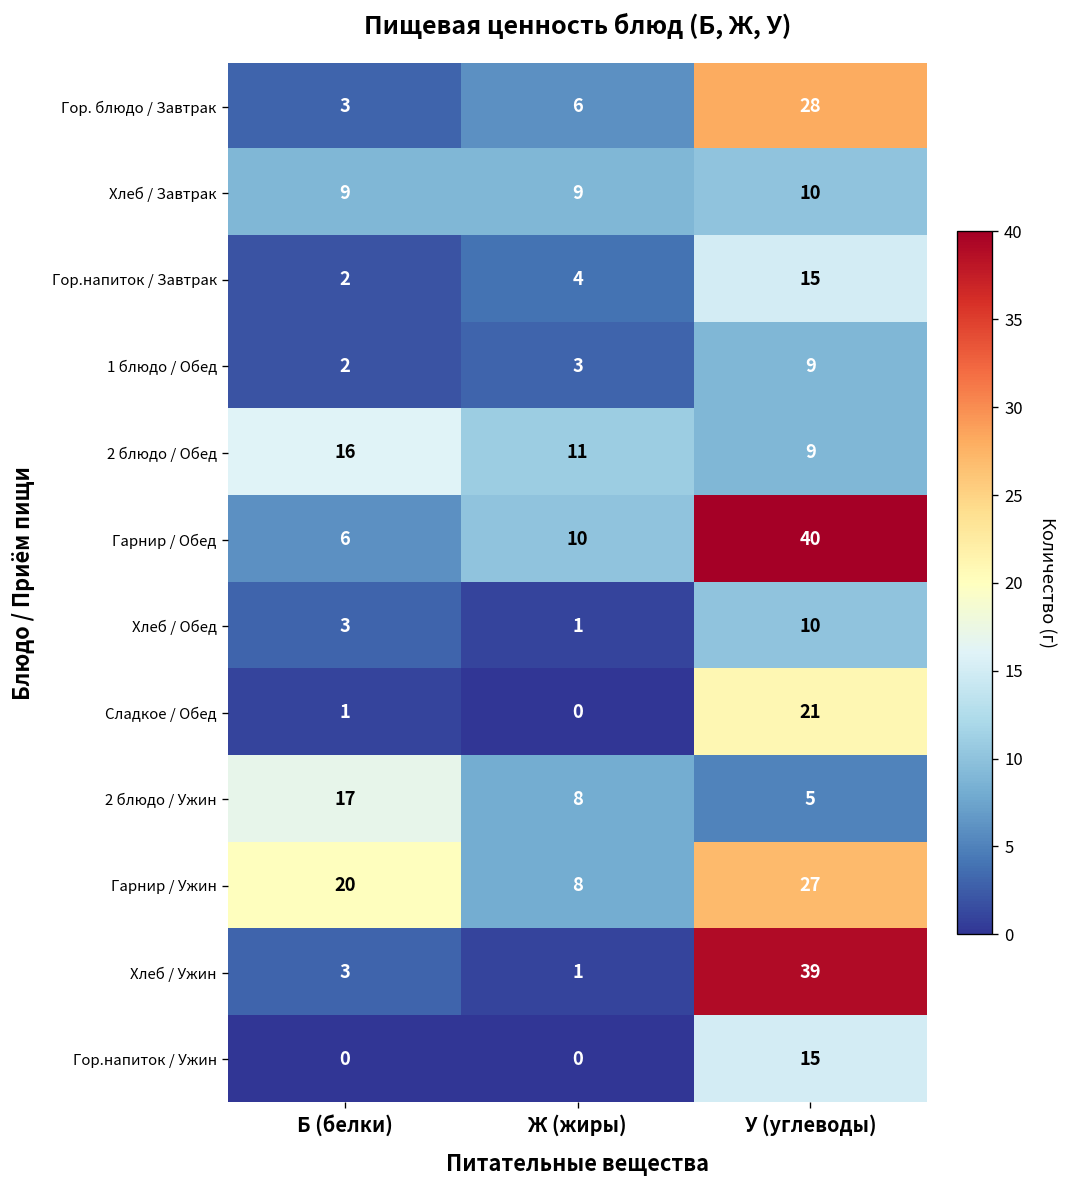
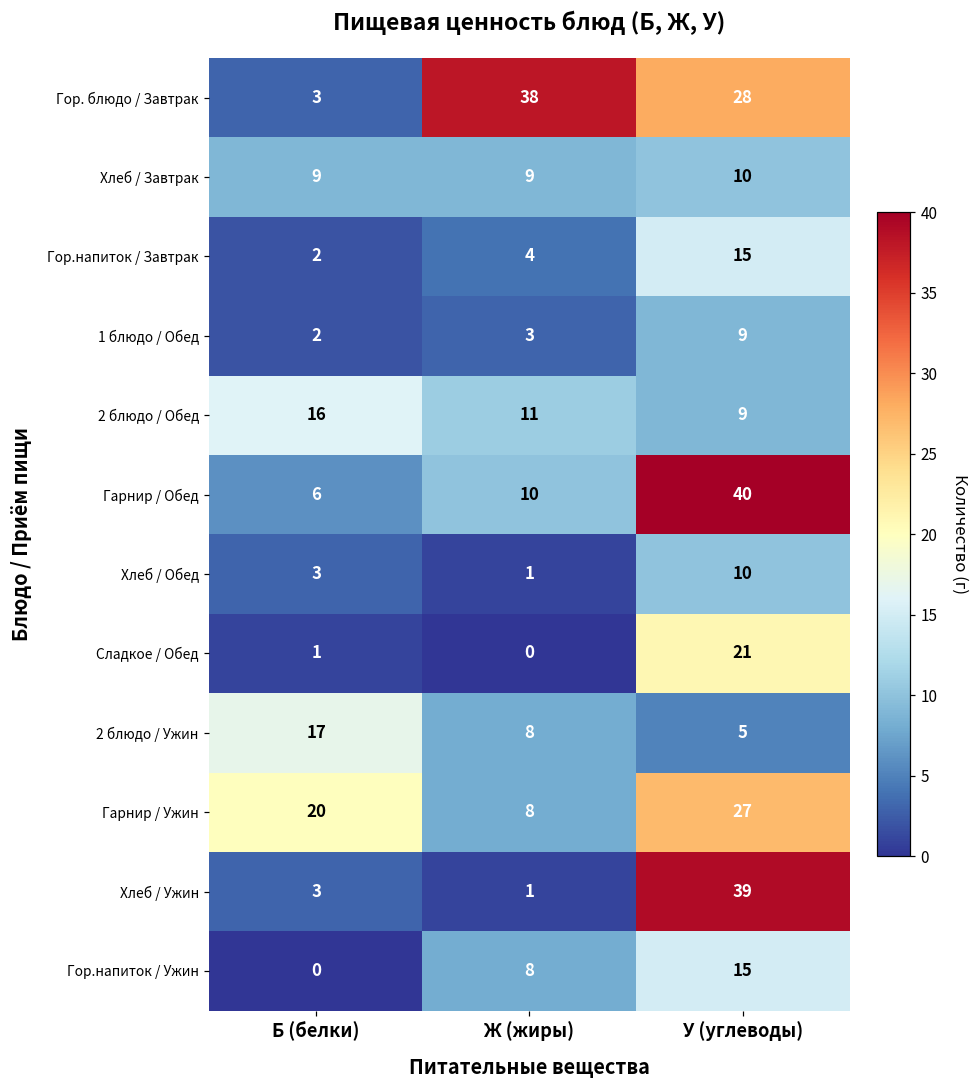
  {
    "Гор. блюдо / Завтрак": {
      "Б (белки)": 3,
-     "Ж (жиры)": 6,
+     "Ж (жиры)": 38,
      "У (углеводы)": 28
    },
    "Хлеб / Завтрак": {
      "Б (белки)": 9,
      "Ж (жиры)": 9,
      "У (углеводы)": 10
    },
    "Гор.напиток / Завтрак": {
      "Б (белки)": 2,
      "Ж (жиры)": 4,
      "У (углеводы)": 15
    },
    "1 блюдо / Обед": {
      "Б (белки)": 2,
      "Ж (жиры)": 3,
      "У (углеводы)": 9
    },
    "2 блюдо / Обед": {
      "Б (белки)": 16,
      "Ж (жиры)": 11,
      "У (углеводы)": 9
    },
    "Гарнир / Обед": {
      "Б (белки)": 6,
      "Ж (жиры)": 10,
      "У (углеводы)": 40
    },
    "Хлеб / Обед": {
      "Б (белки)": 3,
      "Ж (жиры)": 1,
      "У (углеводы)": 10
    },
    "Сладкое / Обед": {
      "Б (белки)": 1,
      "Ж (жиры)": 0,
      "У (углеводы)": 21
    },
    "2 блюдо / Ужин": {
      "Б (белки)": 17,
      "Ж (жиры)": 8,
      "У (углеводы)": 5
    },
    "Гарнир / Ужин": {
      "Б (белки)": 20,
      "Ж (жиры)": 8,
      "У (углеводы)": 27
    },
    "Хлеб / Ужин": {
      "Б (белки)": 3,
      "Ж (жиры)": 1,
      "У (углеводы)": 39
    },
    "Гор.напиток / Ужин": {
      "Б (белки)": 0,
-     "Ж (жиры)": 0,
+     "Ж (жиры)": 8,
      "У (углеводы)": 15
    }
  }
